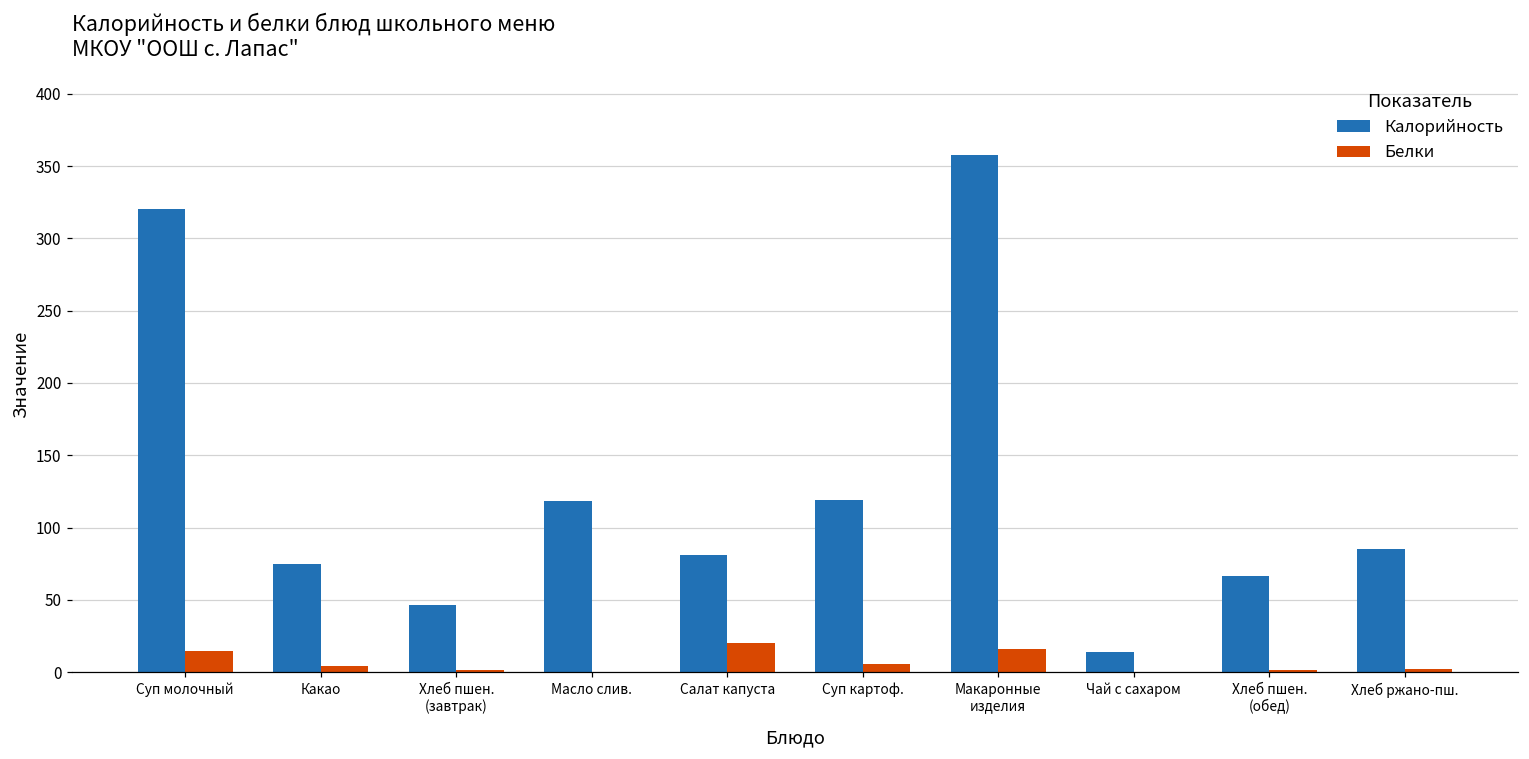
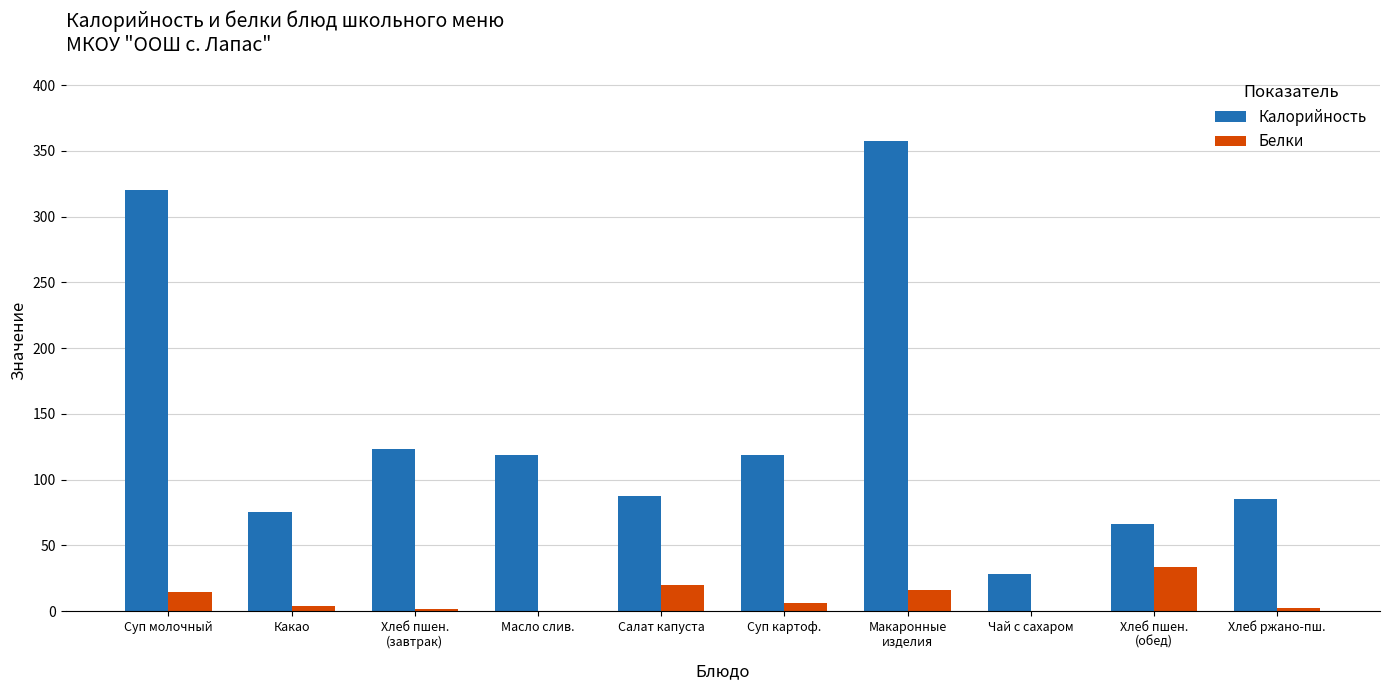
  {
    "Калорийность": {
      "Суп молочный": 320,
      "Какао": 75,
-     "Хлеб пшен. (завтрак)": 47,
+     "Хлеб пшен. (завтрак)": 123,
      "Масло слив.": 119,
-     "Салат капуста": 81,
+     "Салат капуста": 87,
      "Суп картоф.": 119,
      "Макаронные изделия": 358,
-     "Чай с сахаром": 14,
+     "Чай с сахаром": 28,
      "Хлеб пшен. (обед)": 67,
      "Хлеб ржано-пш.": 85
    },
    "Белки": {
      "Суп молочный": 15,
      "Какао": 4,
      "Масло слив.": 0,
      "Салат капуста": 20,
      "Суп картоф.": 6,
      "Макаронные изделия": 16,
-     "Хлеб пшен. (обед)": 2,
+     "Хлеб пшен. (обед)": 33,
      "Хлеб ржано-пш.": 2
    }
  }
